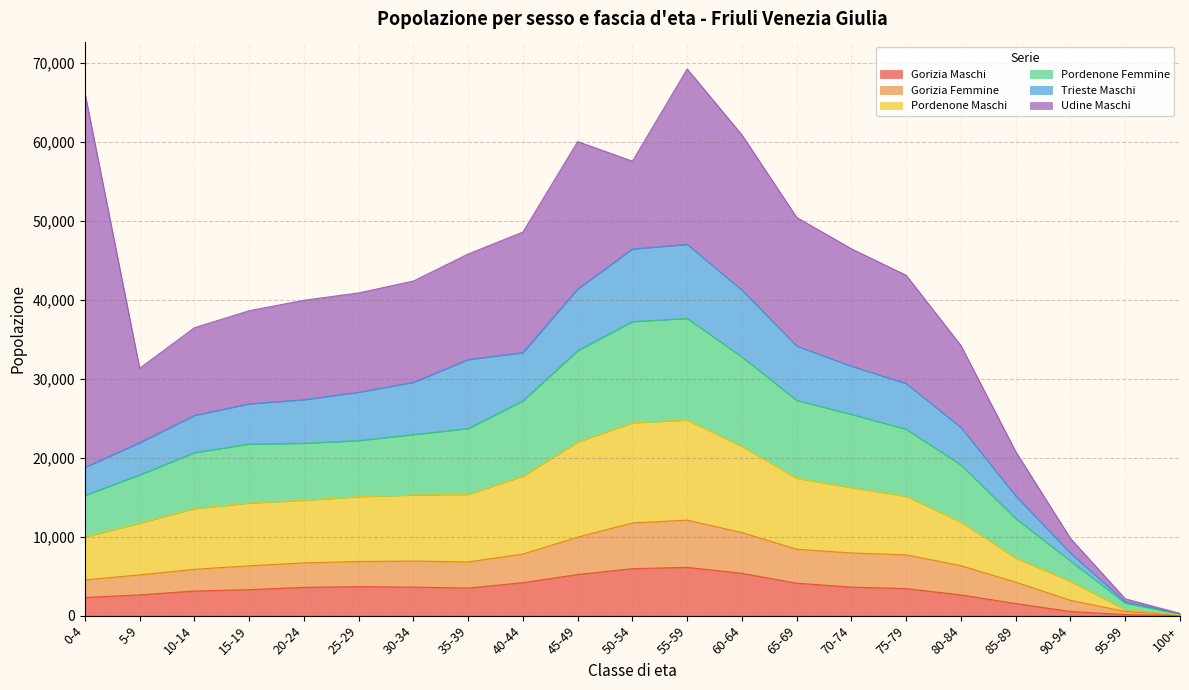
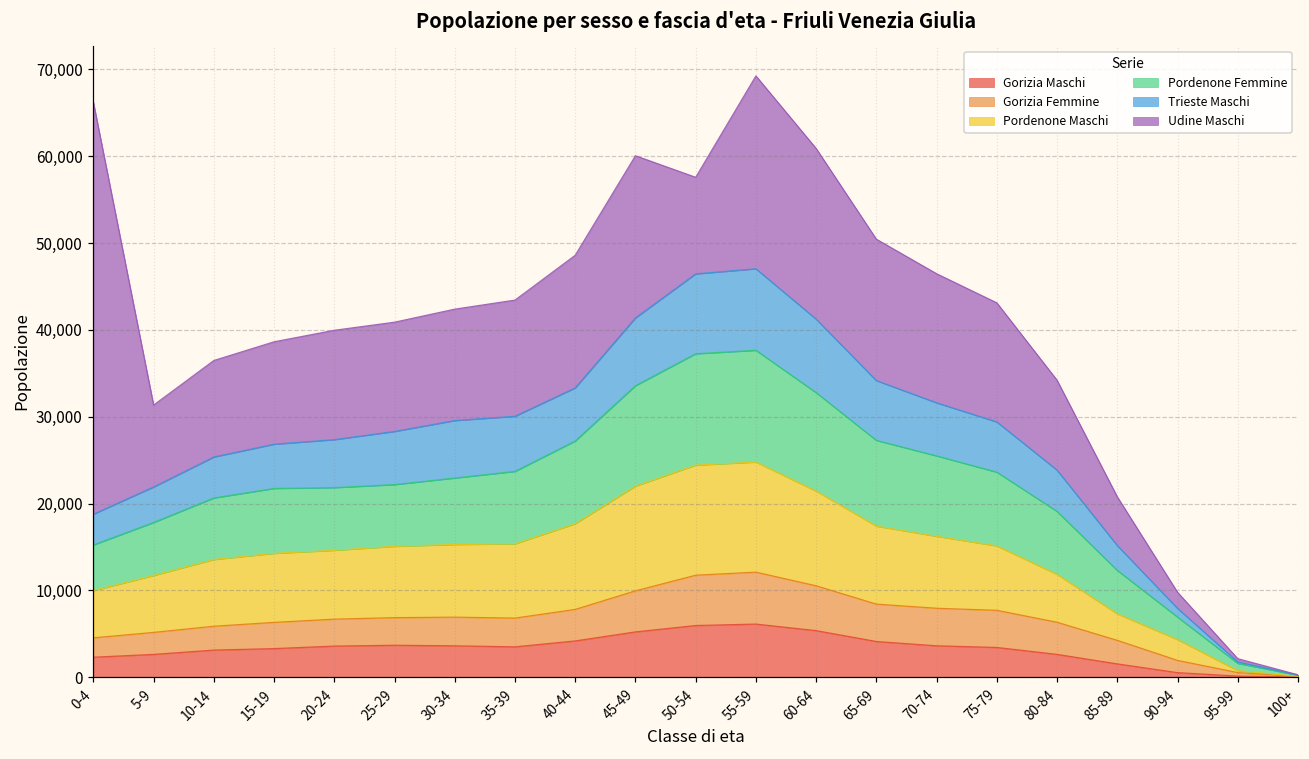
  {
    "Pordenone Maschi": {
      "0-4": "5,000",
      "5-9": "7,000",
      "10-14": "8,000",
      "15-19": "8,000",
      "20-24": "8,000",
      "25-29": "8,000",
      "30-34": "8,000",
      "35-39": "9,000",
      "40-44": "10,000",
      "45-49": "12,000",
      "50-54": "13,000",
      "55-59": "13,000",
      "60-64": "11,000",
      "65-69": "9,000",
      "70-74": "8,000",
      "75-79": "7,000",
      "80-84": "6,000",
      "85-89": "3,000",
      "90-94": "2,000"
    },
    "Pordenone Femmine": {
      "0-4": "5,000",
      "5-9": "6,000",
      "10-14": "7,000",
      "15-19": "7,000",
      "20-24": "7,000",
      "25-29": "7,000",
      "30-34": "8,000",
      "35-39": "8,000",
      "40-44": "10,000",
      "45-49": "12,000",
      "50-54": "13,000",
      "55-59": "13,000",
      "60-64": "11,000",
      "65-69": "10,000",
      "70-74": "9,000",
      "75-79": "8,000",
      "80-84": "7,000",
      "85-89": "5,000",
      "90-94": "3,000"
    },
    "Trieste Maschi": {
      "0-4": "4,000",
      "5-9": "4,000",
      "10-14": "5,000",
      "15-19": "5,000",
      "20-24": "6,000",
      "25-29": "6,000",
      "30-34": "7,000",
-     "35-39": "9,000",
+     "35-39": "6,000",
      "40-44": "6,000",
      "45-49": "8,000",
      "50-54": "9,000",
      "55-59": "9,000",
      "60-64": "8,000",
      "65-69": "7,000",
      "70-74": "6,000",
      "75-79": "6,000",
      "80-84": "5,000",
      "85-89": "3,000",
      "90-94": "1,000"
    },
    "Udine Maschi": {
      "0-4": "47,000",
      "5-9": "9,000",
      "10-14": "11,000",
      "15-19": "12,000",
      "20-24": "13,000",
      "25-29": "13,000",
      "30-34": "13,000",
      "35-39": "13,000",
      "40-44": "15,000",
      "45-49": "19,000",
      "50-54": "11,000",
      "55-59": "22,000",
      "60-64": "20,000",
      "65-69": "16,000",
      "70-74": "15,000",
      "75-79": "14,000",
      "80-84": "10,000",
      "85-89": "6,000",
      "90-94": "2,000",
      "95-99": "0"
    }
  }
